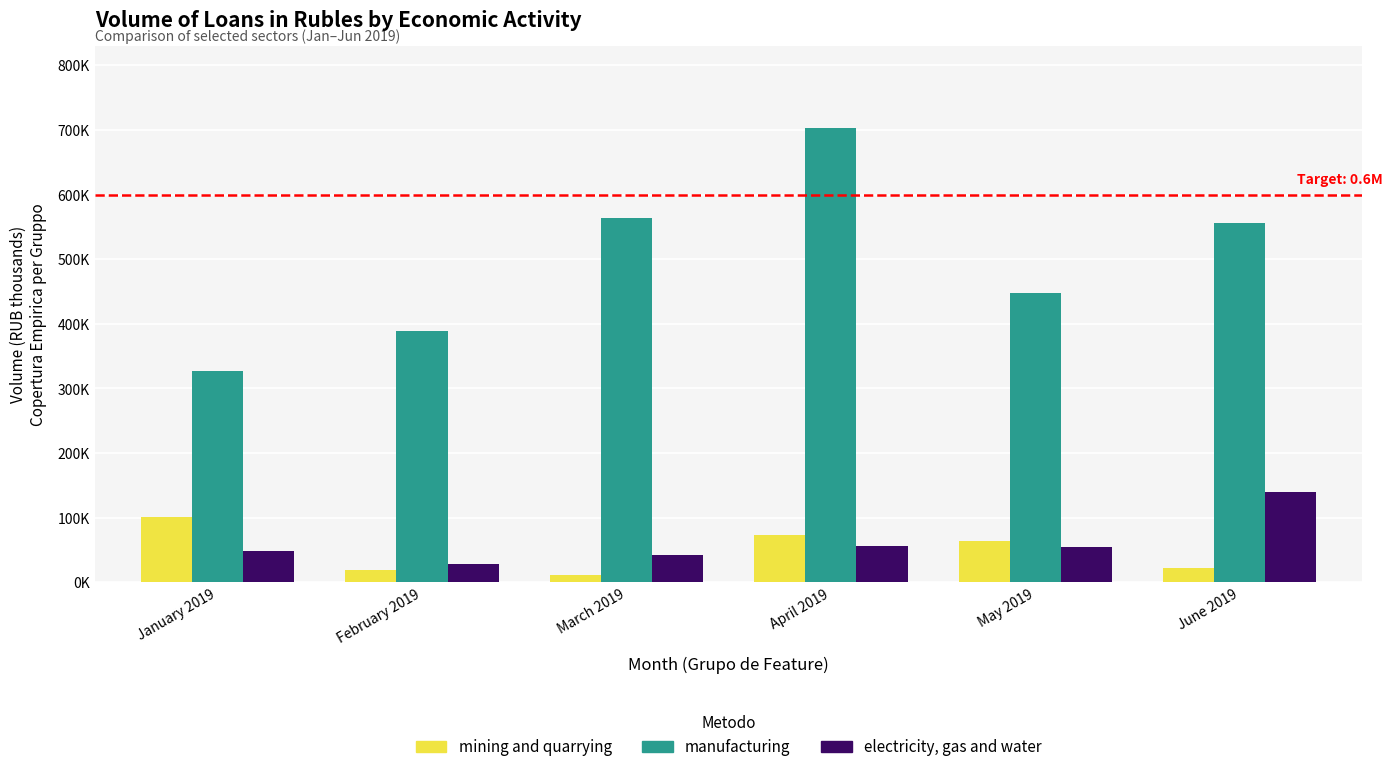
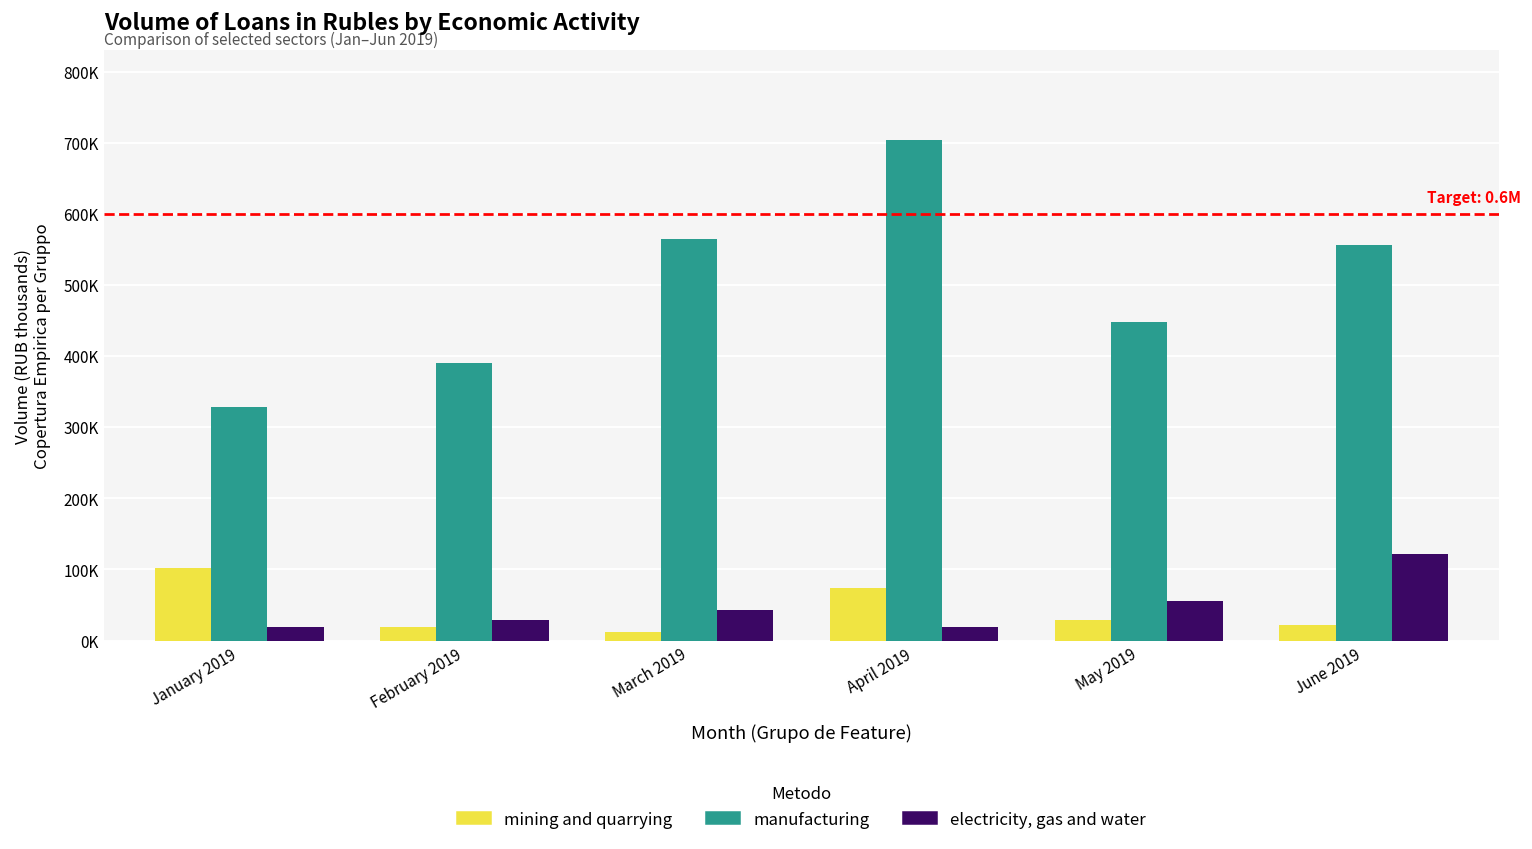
  {
    "mining and quarrying": {
      "January 2019": 100000,
      "February 2019": 20000,
      "March 2019": 10000,
      "April 2019": 70000,
-     "May 2019": 60000,
+     "May 2019": 30000,
      "June 2019": 20000
    },
    "manufacturing": {
      "January 2019": 330000,
      "February 2019": 390000,
      "March 2019": 560000,
      "April 2019": 700000,
      "May 2019": 450000,
      "June 2019": 560000
    },
    "electricity, gas and water": {
-     "January 2019": 50000,
+     "January 2019": 20000,
      "February 2019": 30000,
      "March 2019": 40000,
-     "April 2019": 60000,
+     "April 2019": 20000,
      "May 2019": 60000,
-     "June 2019": 140000
+     "June 2019": 120000
    }
  }
